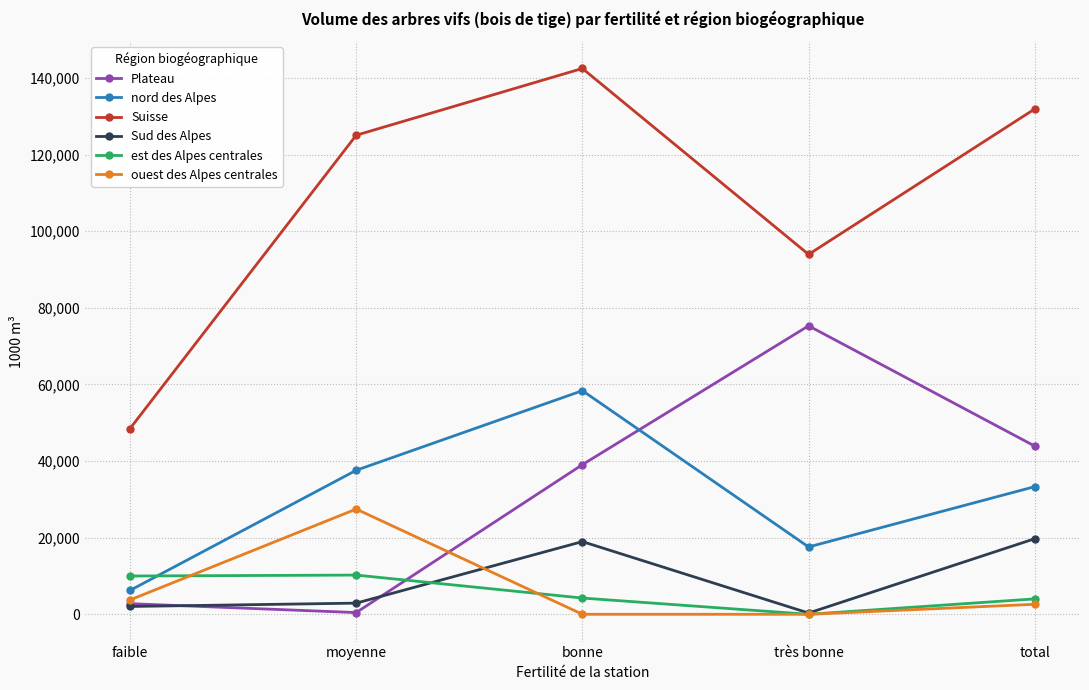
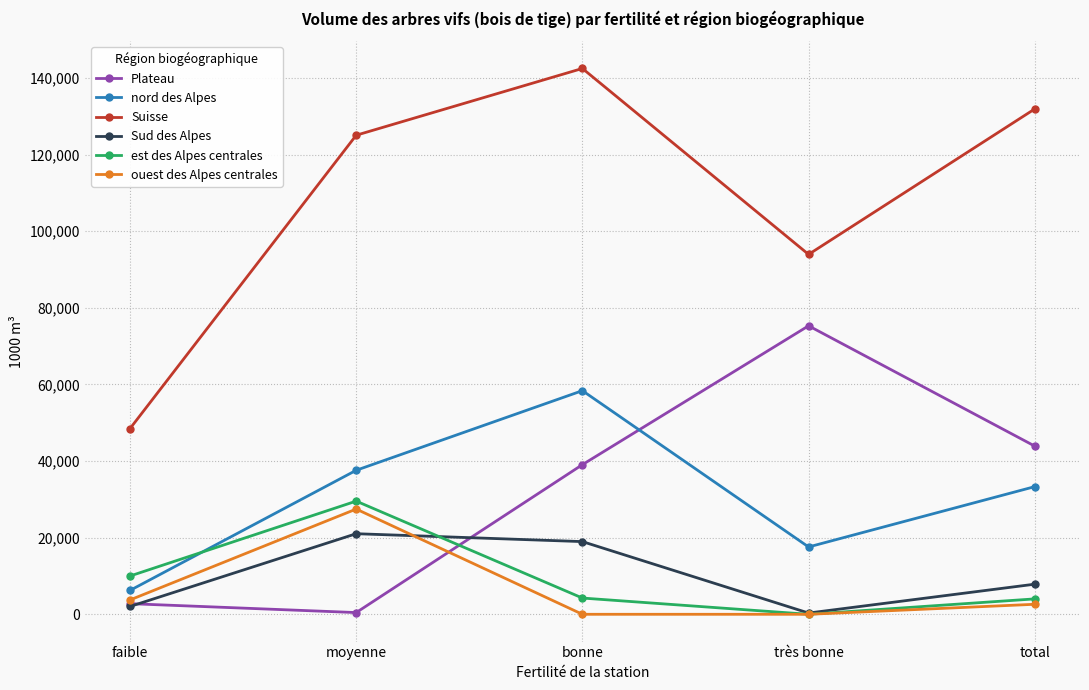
  {
    "Plateau": {
      "faible": "3,000",
      "moyenne": "0",
      "bonne": "39,000",
      "très bonne": "75,000",
      "total": "44,000"
    },
    "nord des Alpes": {
      "faible": "6,000",
      "moyenne": "38,000",
      "bonne": "58,000",
      "très bonne": "18,000",
      "total": "33,000"
    },
    "Suisse": {
      "faible": "48,000",
      "moyenne": "125,000",
      "bonne": "143,000",
      "très bonne": "94,000",
      "total": "132,000"
    },
    "Sud des Alpes": {
      "faible": "2,000",
-     "moyenne": "3,000",
+     "moyenne": "21,000",
      "bonne": "19,000",
-     "total": "20,000"
+     "total": "8,000"
    },
    "est des Alpes centrales": {
      "faible": "10,000",
-     "moyenne": "10,000",
+     "moyenne": "30,000",
      "bonne": "4,000",
      "total": "4,000"
    },
    "ouest des Alpes centrales": {
      "faible": "4,000",
      "moyenne": "27,000",
      "bonne": "0",
      "total": "3,000"
    }
  }
